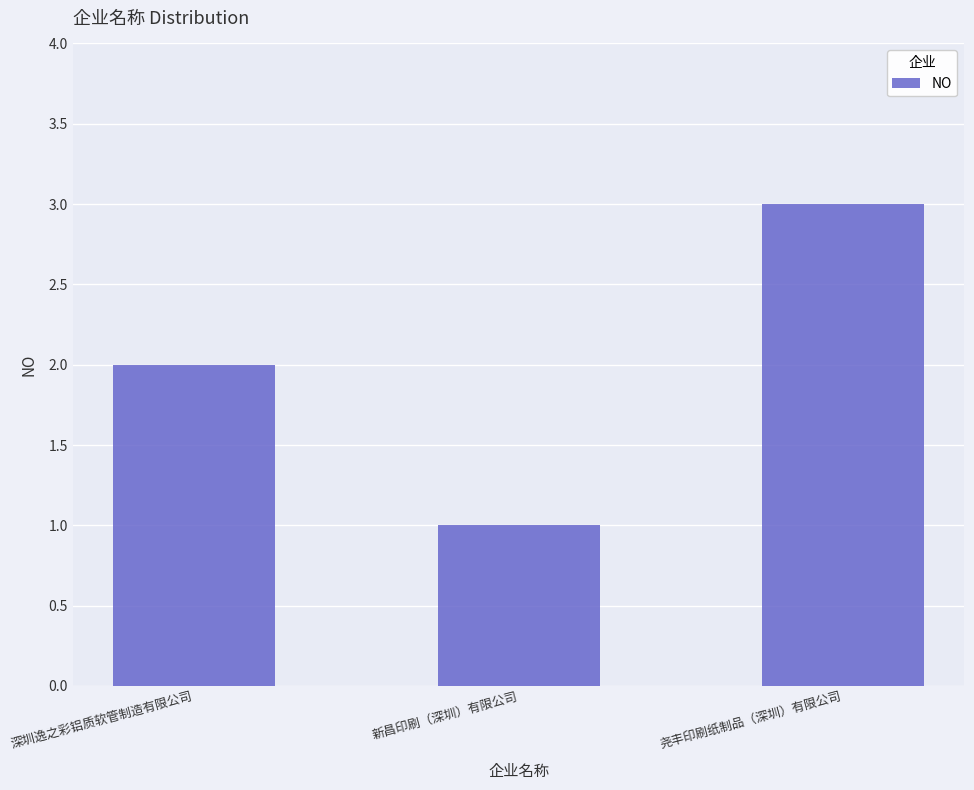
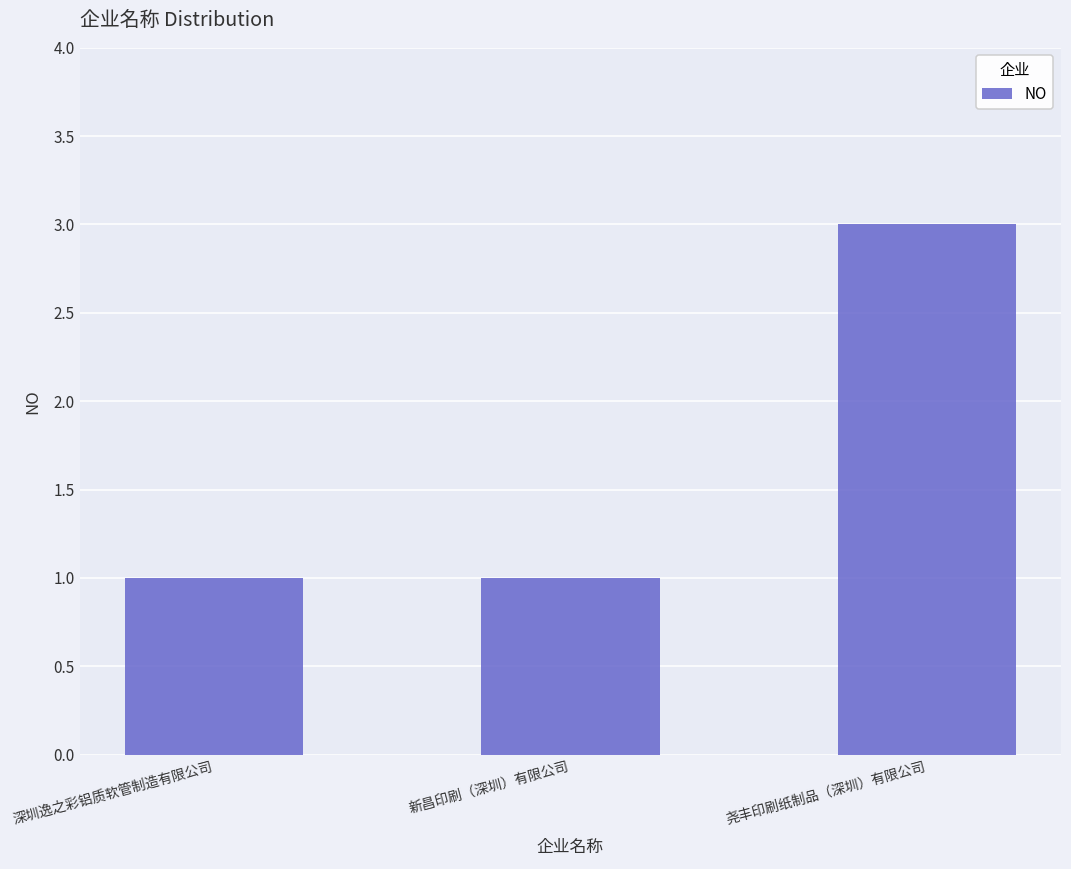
  {
-   "深圳逸之彩铝质软管制造有限公司": 2,
+   "深圳逸之彩铝质软管制造有限公司": 1,
    "新昌印刷（深圳）有限公司": 1,
    "尧丰印刷纸制品（深圳）有限公司": 3
  }
